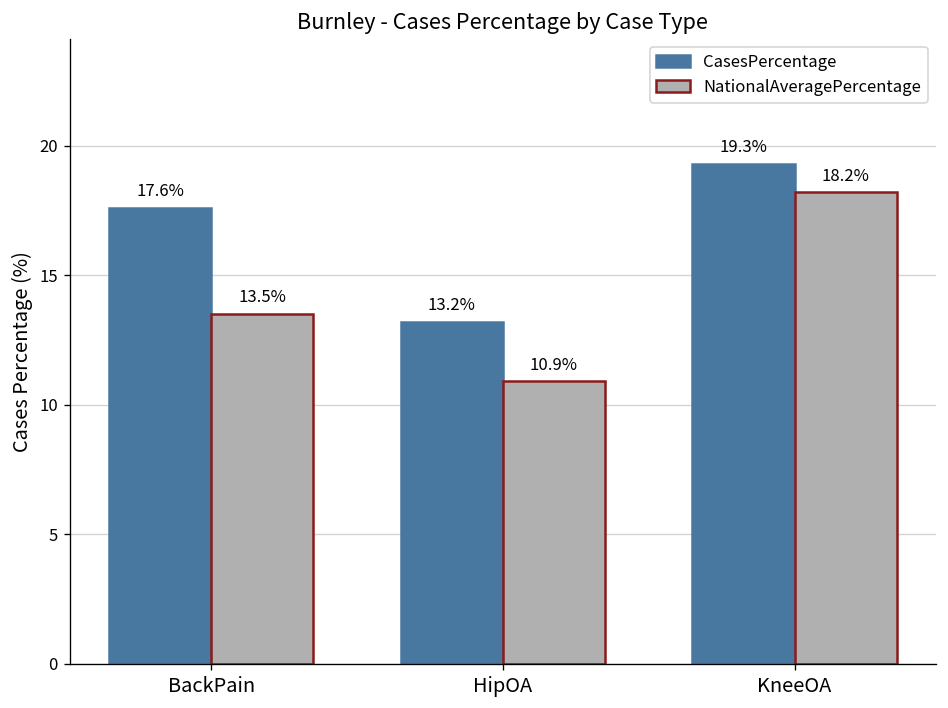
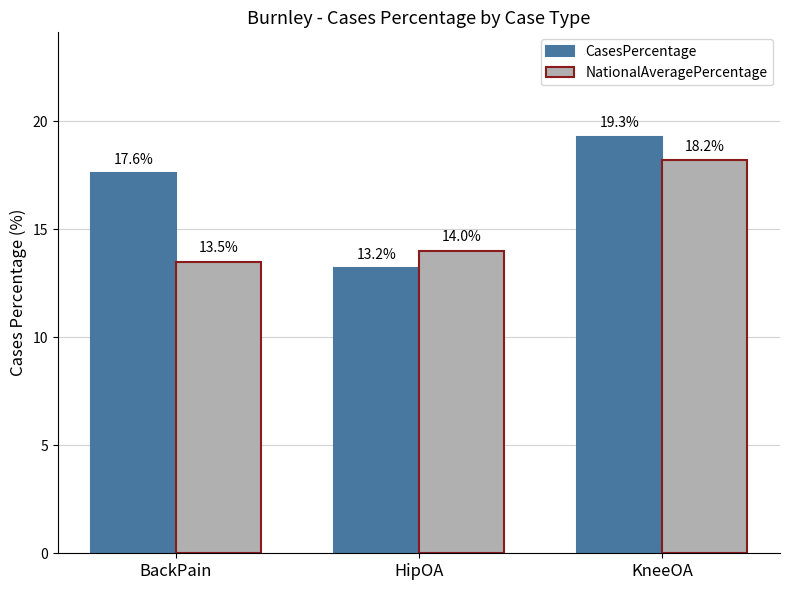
  {
    "CasesPercentage": {
      "BackPain": "17.6%",
      "HipOA": "13.2%",
      "KneeOA": "19.3%"
    },
    "NationalAveragePercentage": {
      "BackPain": "13.5%",
-     "HipOA": "10.9%",
+     "HipOA": "14.0%",
      "KneeOA": "18.2%"
    }
  }
